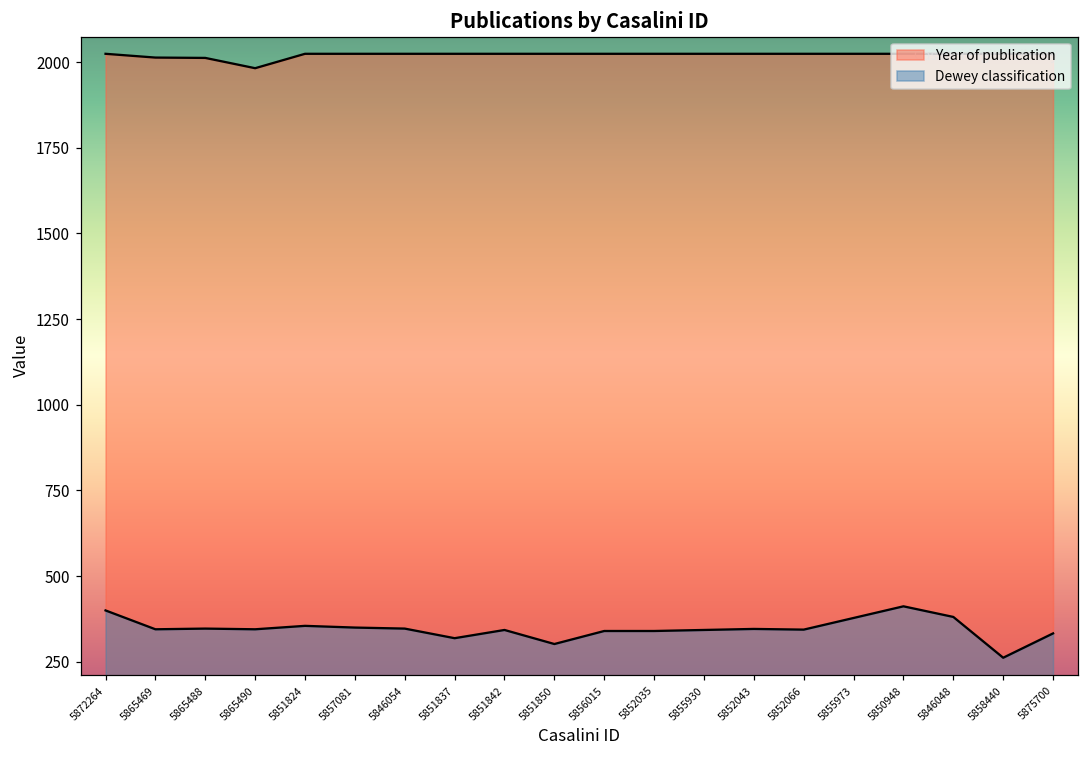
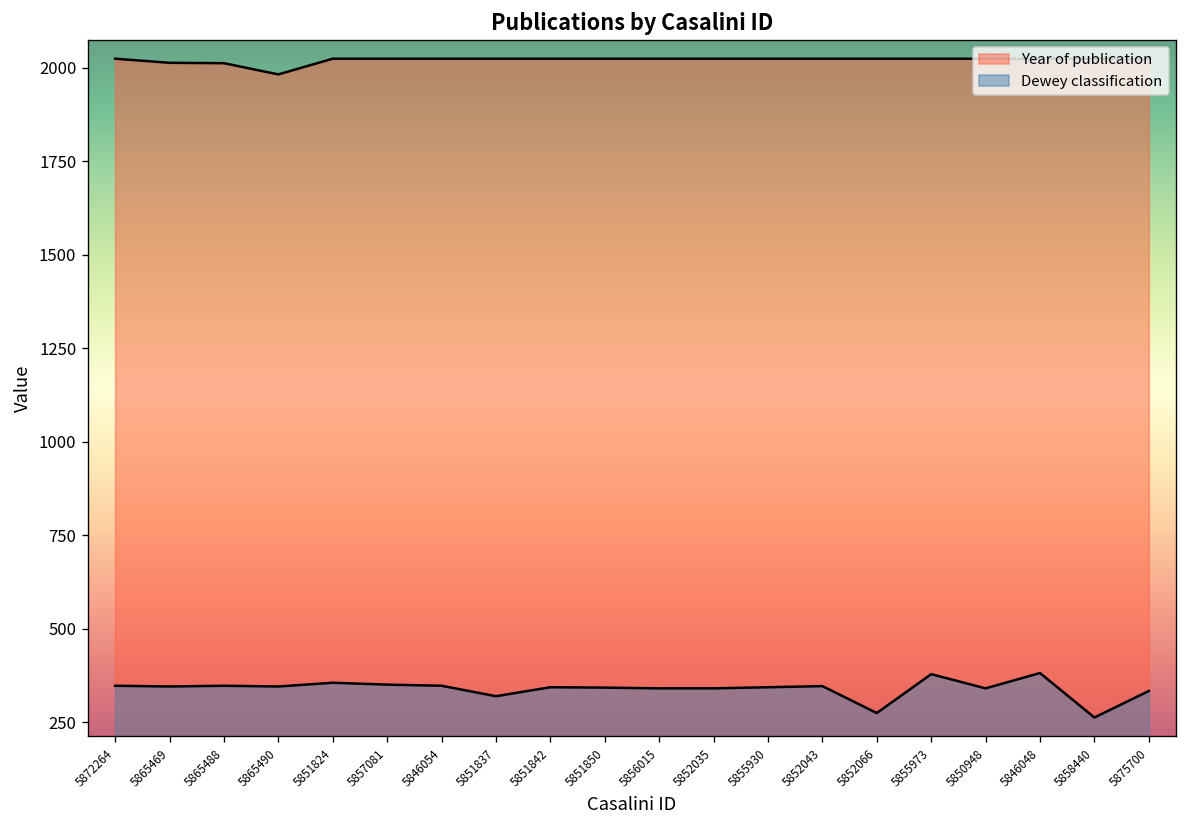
  {
    "Year of publication": {
      "5872264": 2020,
      "5865469": 2010,
      "5865488": 2010,
      "5865490": 1980,
      "5851824": 2020,
      "5857081": 2020,
      "5846054": 2020,
      "5851837": 2020,
      "5851842": 2020,
      "5851850": 2020,
      "5856015": 2020,
      "5852035": 2020,
      "5855930": 2020,
      "5852043": 2020,
      "5852066": 2020,
      "5855973": 2020
    },
    "Dewey classification": {
-     "5872264": 400,
+     "5872264": 350,
      "5865469": 350,
      "5865488": 350,
      "5865490": 350,
      "5851824": 360,
      "5857081": 350,
      "5846054": 350,
      "5851837": 320,
      "5851842": 340,
-     "5851850": 300,
+     "5851850": 340,
      "5856015": 340,
      "5852035": 340,
      "5855930": 340,
      "5852043": 350,
-     "5852066": 340,
+     "5852066": 270,
      "5855973": 380,
-     "5850948": 410,
+     "5850948": 340,
      "5846048": 380,
      "5858440": 260,
      "5875700": 330
    }
  }
